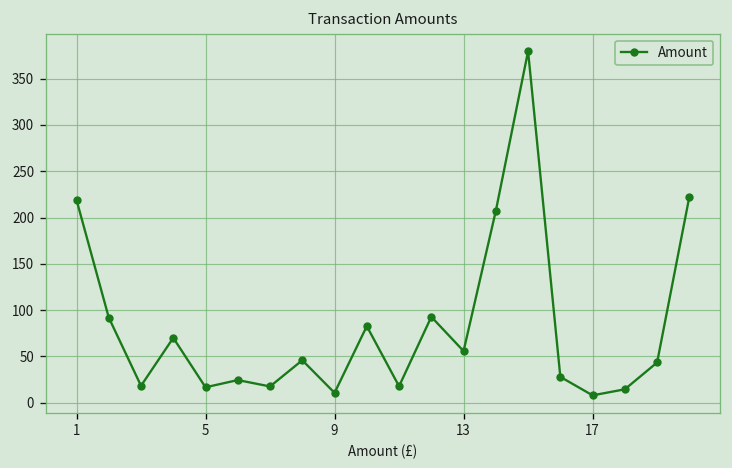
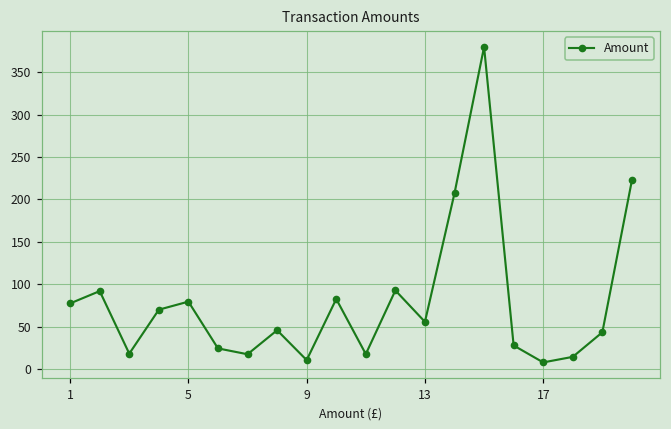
  {
-   "1": 220,
-   "5": 20,
+   "1": 80,
+   "5": 80,
    "9": 10,
    "13": 60,
    "17": 10
  }
